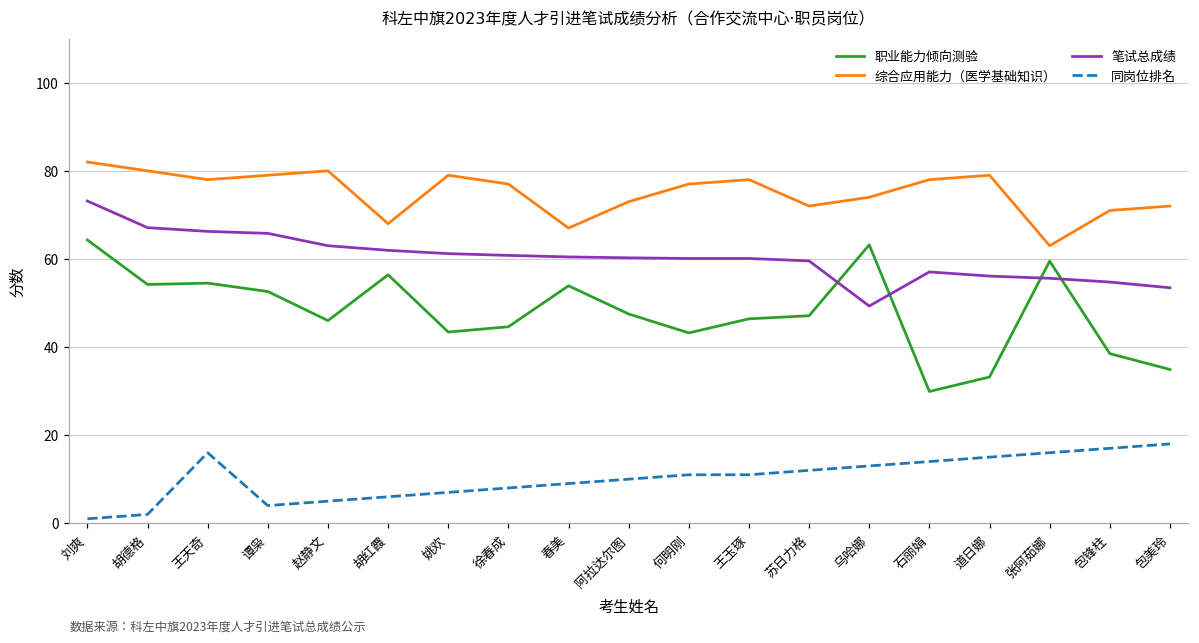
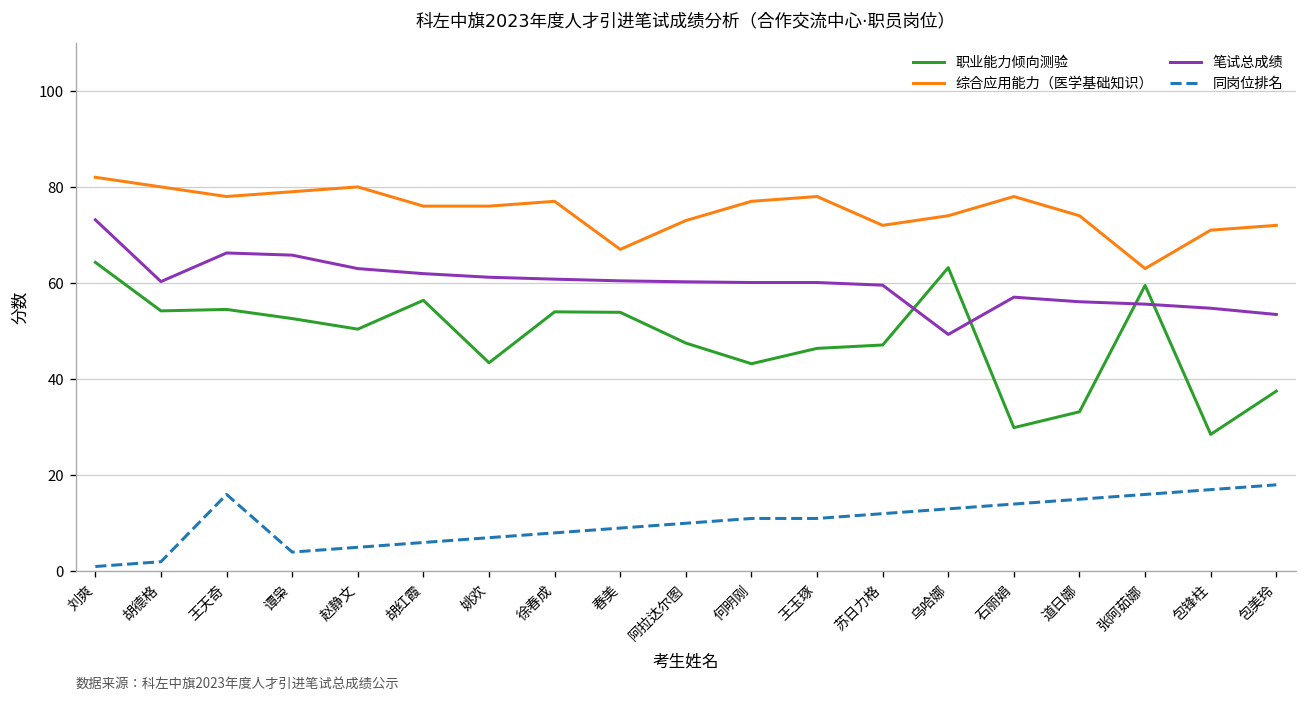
  {
    "职业能力倾向测验": {
      "刘爽": 64,
      "胡德格": 54,
      "王天奇": 55,
      "谭枭": 53,
-     "赵静文": 46,
+     "赵静文": 50,
      "胡红霞": 56,
      "姚欢": 43,
-     "徐春成": 45,
+     "徐春成": 54,
      "春美": 54,
      "阿拉达尔图": 48,
      "何明刚": 43,
      "王玉琢": 46,
      "苏日力格": 47,
      "乌哈娜": 63,
      "石丽娟": 30,
      "道日娜": 33,
      "张阿茹娜": 60,
-     "包锋柱": 39,
-     "包美玲": 35
+     "包锋柱": 29,
+     "包美玲": 38
    },
    "综合应用能力（医学基础知识）": {
      "刘爽": 82,
      "胡德格": 80,
      "王天奇": 78,
      "谭枭": 79,
      "赵静文": 80,
-     "胡红霞": 68,
-     "姚欢": 79,
+     "胡红霞": 76,
+     "姚欢": 76,
      "徐春成": 77,
      "春美": 67,
      "阿拉达尔图": 73,
      "何明刚": 77,
      "王玉琢": 78,
      "苏日力格": 72,
      "乌哈娜": 74,
      "石丽娟": 78,
-     "道日娜": 79,
+     "道日娜": 74,
      "张阿茹娜": 63,
      "包锋柱": 71,
      "包美玲": 72
    },
    "笔试总成绩": {
      "刘爽": 73,
-     "胡德格": 67,
+     "胡德格": 60,
      "王天奇": 66,
      "谭枭": 66,
      "赵静文": 63,
      "胡红霞": 62,
      "姚欢": 61,
      "徐春成": 61,
      "春美": 60,
      "阿拉达尔图": 60,
      "何明刚": 60,
      "王玉琢": 60,
      "苏日力格": 60,
      "乌哈娜": 49,
      "石丽娟": 57,
      "道日娜": 56,
      "张阿茹娜": 56,
      "包锋柱": 55,
      "包美玲": 53
    },
    "同岗位排名": {
      "刘爽": 1,
      "胡德格": 2,
      "王天奇": 16,
      "谭枭": 4,
      "赵静文": 5,
      "胡红霞": 6,
      "姚欢": 7,
      "徐春成": 8,
      "春美": 9,
      "阿拉达尔图": 10,
      "何明刚": 11,
      "王玉琢": 11,
      "苏日力格": 12,
      "乌哈娜": 13,
      "石丽娟": 14,
      "道日娜": 15,
      "张阿茹娜": 16,
      "包锋柱": 17,
      "包美玲": 18
    }
  }
